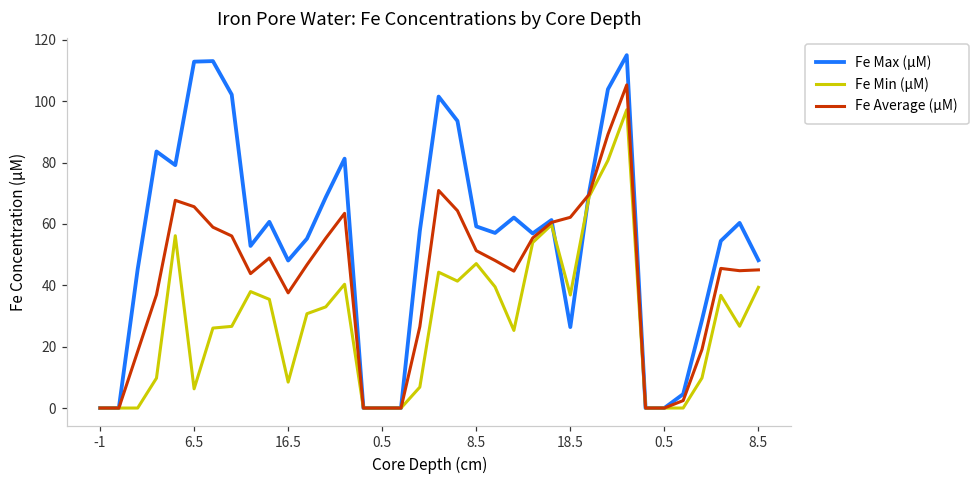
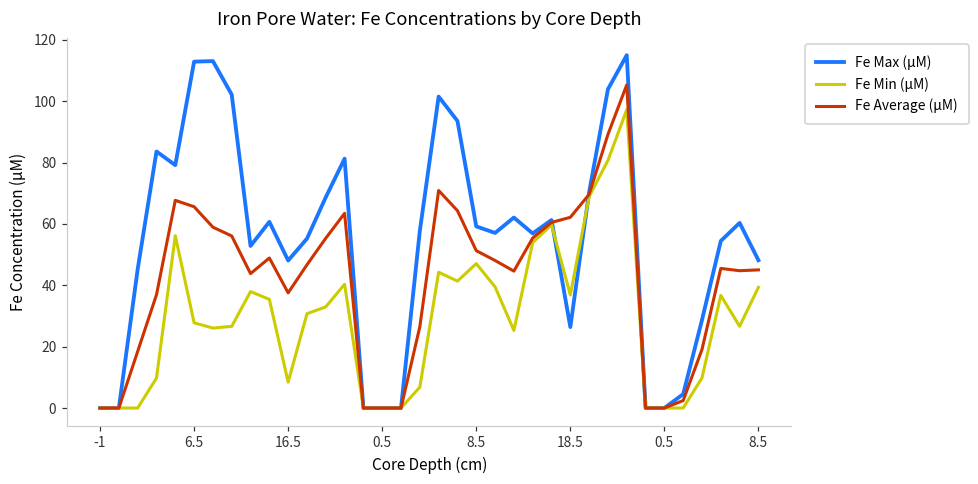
  {
    "Fe Max (µM)": {
      "6.5": 113,
      "16.5": 48,
      "18.5": 26
    },
    "Fe Min (µM)": {
-     "6.5": 6,
+     "6.5": 28,
      "16.5": 8,
      "18.5": 37
    },
    "Fe Average (µM)": {
      "6.5": 66,
      "16.5": 38,
      "18.5": 62
    }
  }
